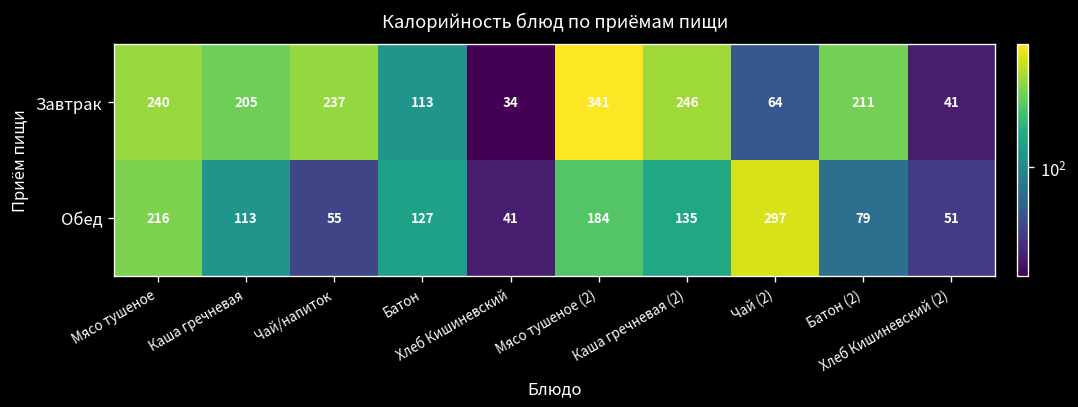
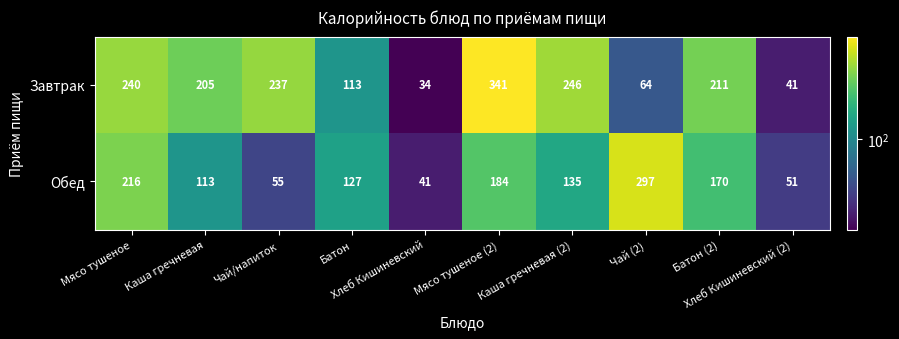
  {
    "Завтрак": {
      "Мясо тушеное": 240,
      "Каша гречневая": 205,
      "Чай/напиток": 237,
      "Батон": 113,
      "Хлеб Кишиневский": 34,
      "Мясо тушеное (2)": 341,
      "Каша гречневая (2)": 246,
      "Чай (2)": 64,
      "Батон (2)": 211,
      "Хлеб Кишиневский (2)": 41
    },
    "Обед": {
      "Мясо тушеное": 216,
      "Каша гречневая": 113,
      "Чай/напиток": 55,
      "Батон": 127,
      "Хлеб Кишиневский": 41,
      "Мясо тушеное (2)": 184,
      "Каша гречневая (2)": 135,
      "Чай (2)": 297,
-     "Батон (2)": 79,
+     "Батон (2)": 170,
      "Хлеб Кишиневский (2)": 51
    }
  }
